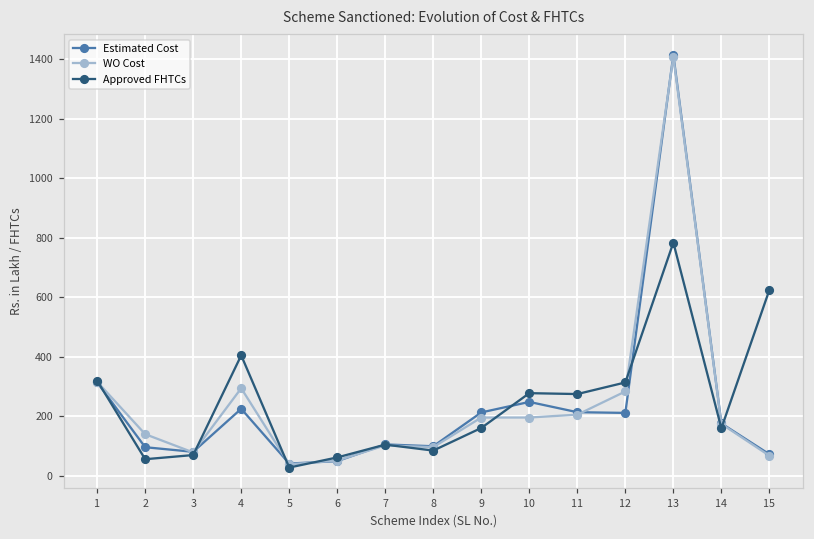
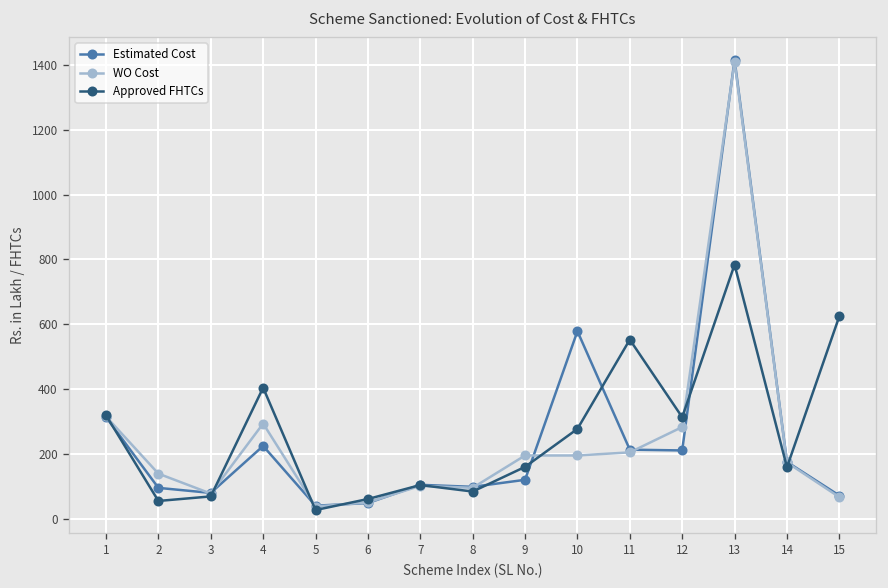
  {
    "Estimated Cost": {
      "2": 100,
      "4": 230,
-     "9": 210,
-     "10": 250,
+     "9": 120,
+     "10": 580,
      "12": 210
    },
    "WO Cost": {
      "2": 140,
      "4": 290,
      "9": 200,
      "10": 200,
      "12": 280
    },
    "Approved FHTCs": {
      "2": 60,
      "4": 410,
      "5": 30,
      "6": 60,
      "8": 90,
      "9": 160,
      "10": 280,
-     "11": 280,
+     "11": 550,
      "12": 310,
      "13": 780,
      "14": 160,
      "15": 630
    }
  }
